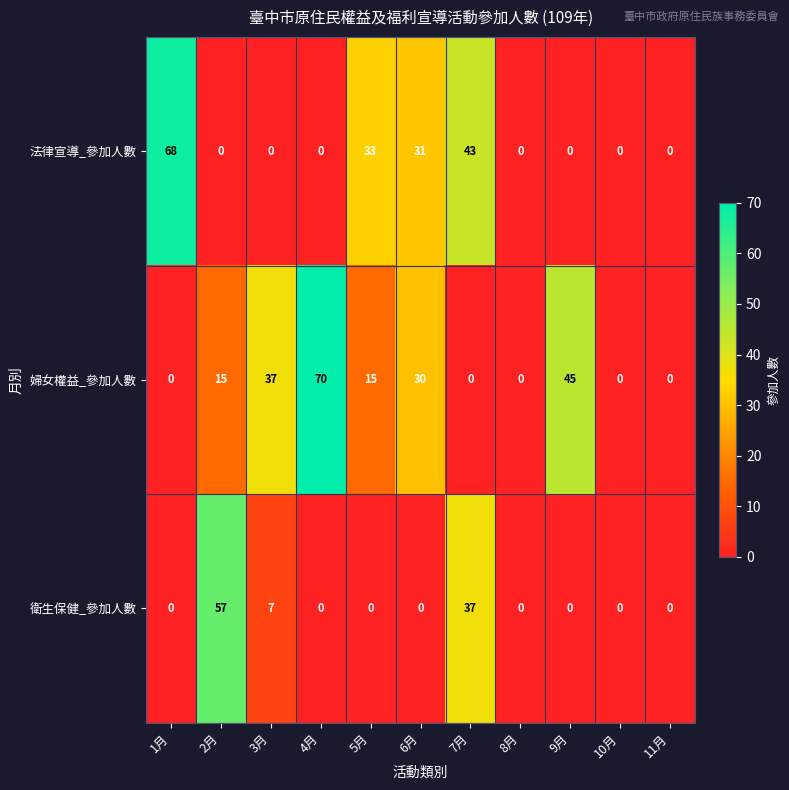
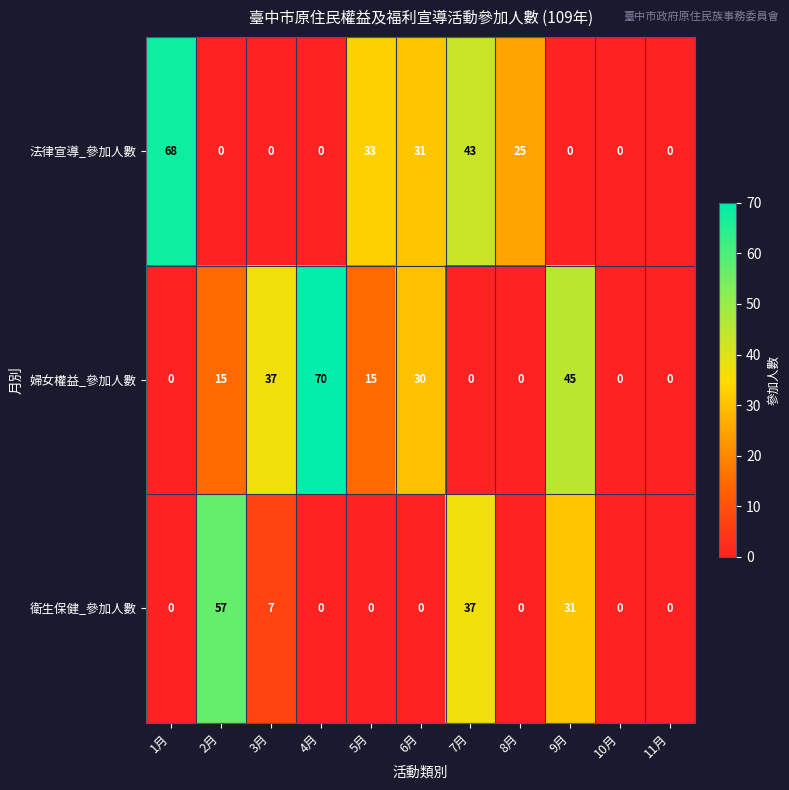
  {
    "法律宣導_參加人數": {
      "1月": 68,
      "2月": 0,
      "3月": 0,
      "4月": 0,
      "5月": 33,
      "6月": 31,
      "7月": 43,
-     "8月": 0,
+     "8月": 25,
      "9月": 0,
      "10月": 0,
      "11月": 0
    },
    "婦女權益_參加人數": {
      "1月": 0,
      "2月": 15,
      "3月": 37,
      "4月": 70,
      "5月": 15,
      "6月": 30,
      "7月": 0,
      "8月": 0,
      "9月": 45,
      "10月": 0,
      "11月": 0
    },
    "衛生保健_參加人數": {
      "1月": 0,
      "2月": 57,
      "3月": 7,
      "4月": 0,
      "5月": 0,
      "6月": 0,
      "7月": 37,
      "8月": 0,
-     "9月": 0,
+     "9月": 31,
      "10月": 0,
      "11月": 0
    }
  }
